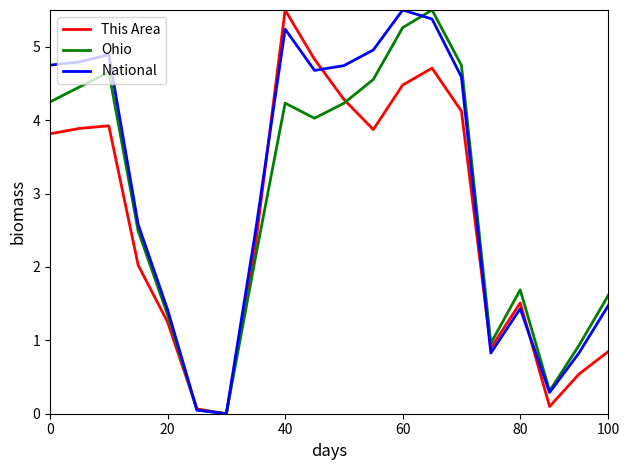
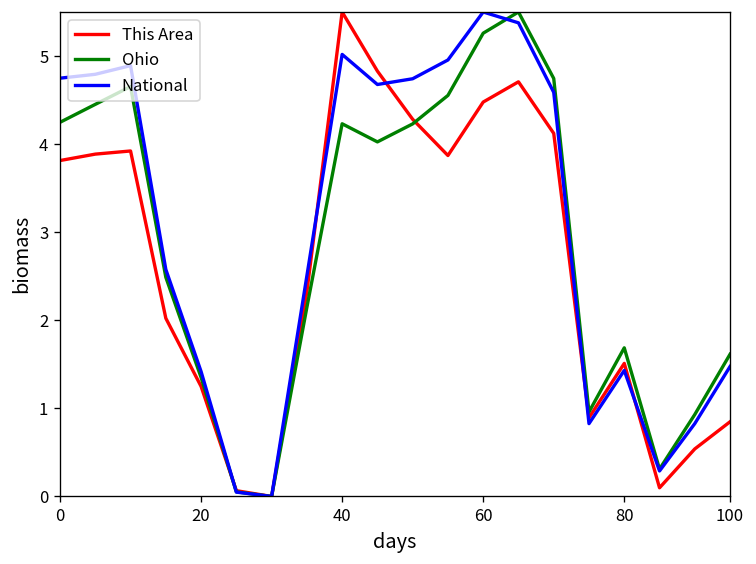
  {
    "This Area": {
      "0": 3.8,
      "40": 5.5,
      "60": 4.5,
      "80": 1.5,
      "100": 0.8
    },
    "Ohio": {
      "0": 4.2,
      "40": 4.2,
      "60": 5.3,
      "80": 1.7,
      "100": 1.6
    },
    "National": {
      "0": 4.7,
-     "40": 5.2,
+     "40": 5.0,
      "60": 5.5,
      "80": 1.4,
      "100": 1.5
    }
  }
